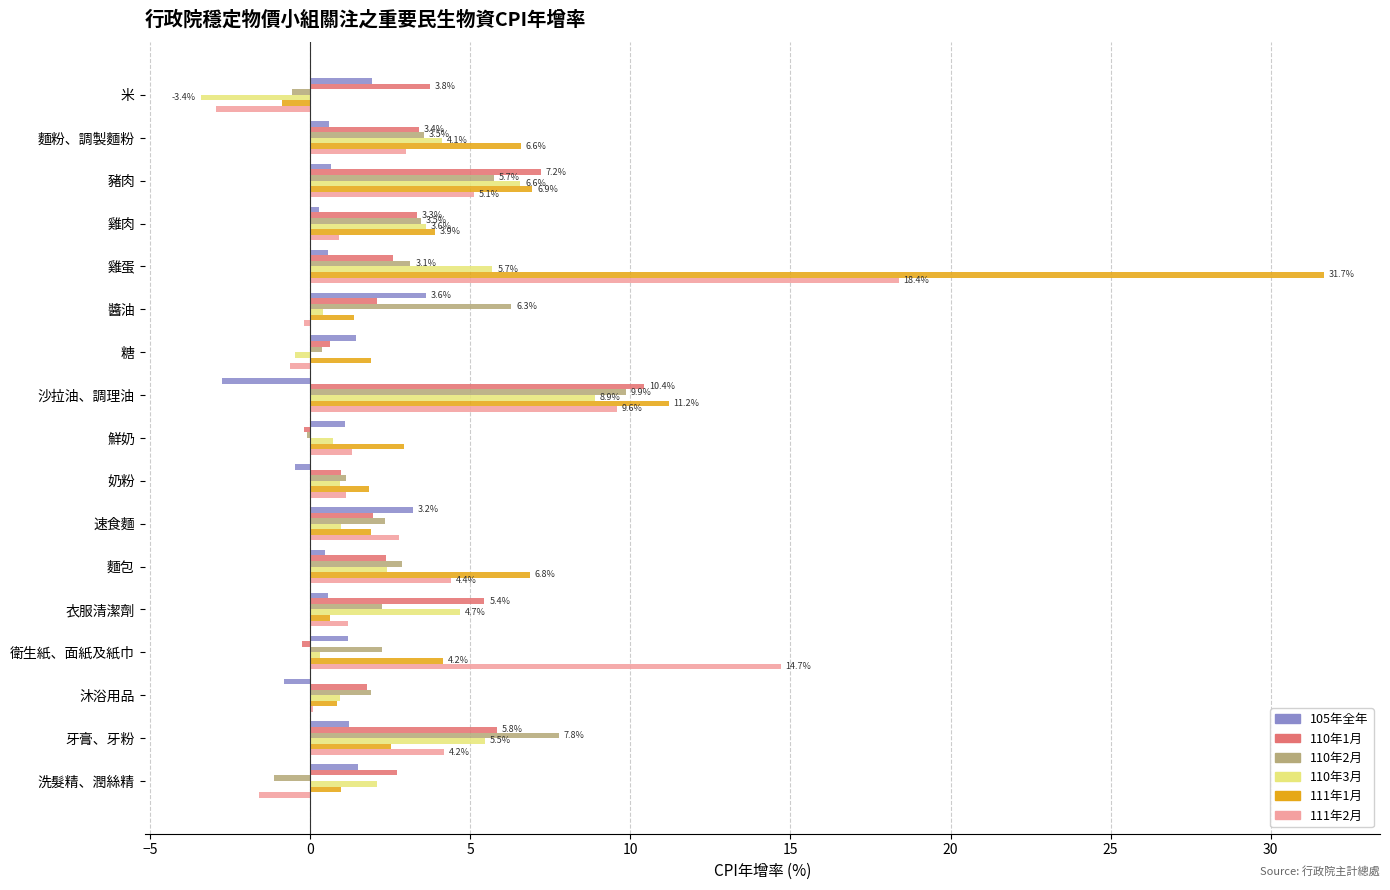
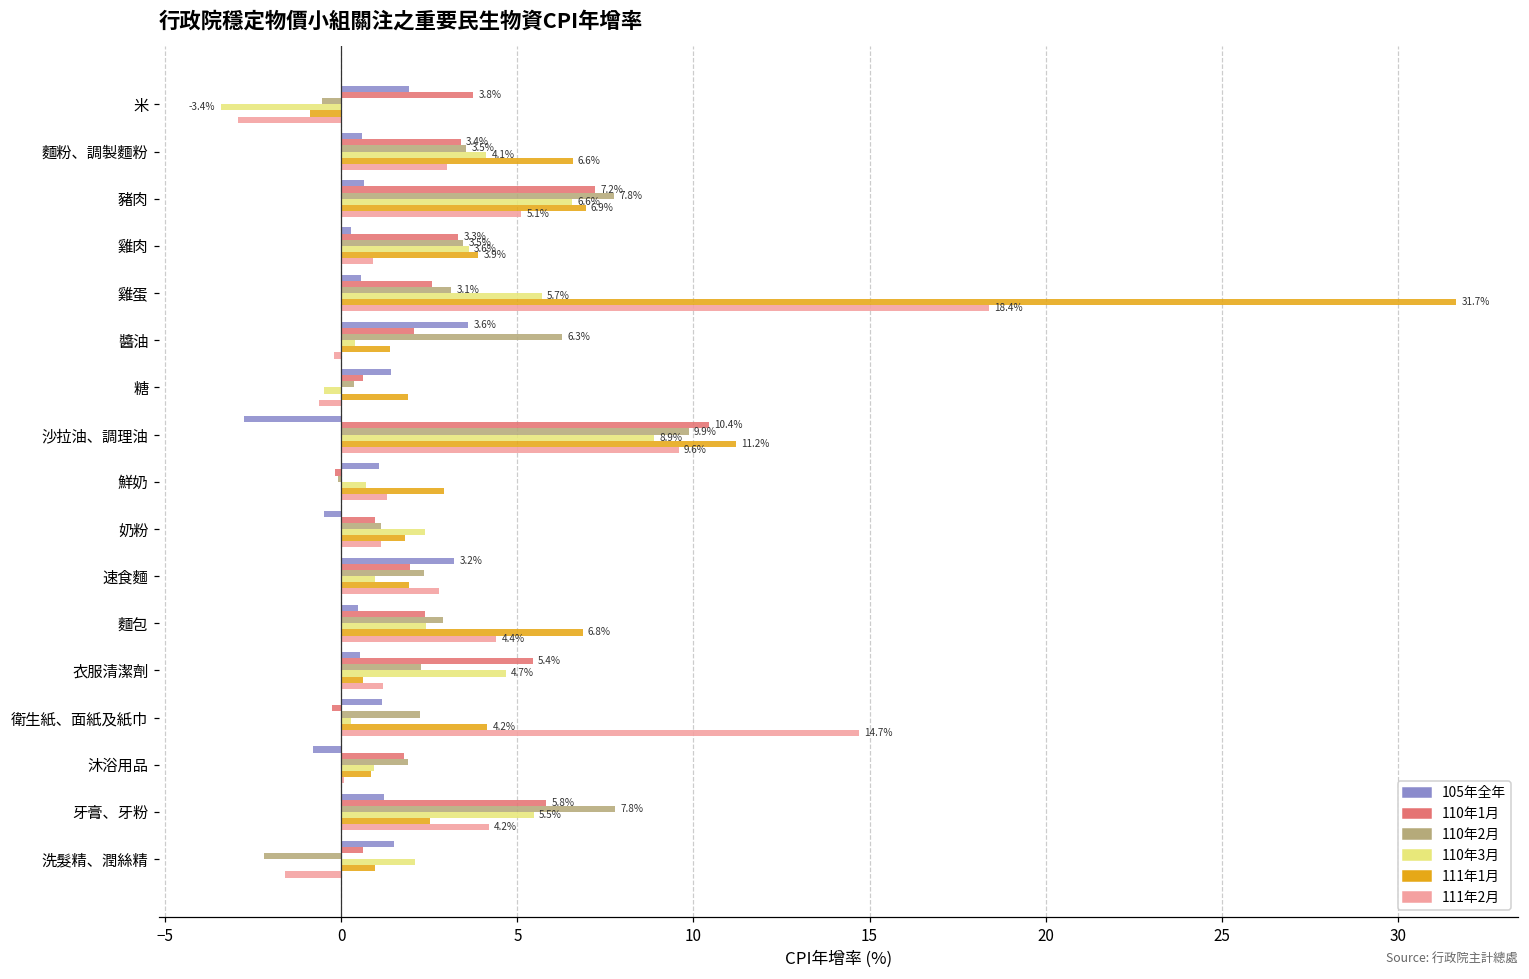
  {
    "105年全年": {
      "醬油": "3.6%",
      "速食麵": "3.2%"
    },
    "110年1月": {
      "雞蛋": "2.6",
      "醬油": "2.1",
      "糖": "0.6",
      "鮮奶": "-0.2",
      "奶粉": "1.0",
      "速食麵": "2.0",
      "麵包": "2.4",
      "衛生紙、面紙及紙巾": "-0.3",
      "沐浴用品": "1.8",
-     "洗髮精、潤絲精": "2.7"
+     "洗髮精、潤絲精": "0.6"
    },
    "110年2月": {
-     "豬肉": "5.7%",
+     "豬肉": "7.8%",
      "雞蛋": "3.1%",
      "醬油": "6.3%",
      "沙拉油、調理油": "9.9%",
      "牙膏、牙粉": "7.8%",
-     "洗髮精、潤絲精": "-1.1"
+     "洗髮精、潤絲精": "-2.2"
    },
    "110年3月": {
      "醬油": "0.4",
      "糖": "-0.5",
      "鮮奶": "0.7",
-     "奶粉": "0.9",
+     "奶粉": "2.4",
      "速食麵": "1.0",
      "麵包": "2.4",
      "衛生紙、面紙及紙巾": "0.3",
      "沐浴用品": "0.9",
      "洗髮精、潤絲精": "2.1"
    },
    "111年1月": {
      "麵粉、調製麵粉": "6.6%",
      "雞蛋": "31.7%",
      "沙拉油、調理油": "11.2%",
      "麵包": "6.8%",
      "衛生紙、面紙及紙巾": "4.2%"
    },
    "111年2月": {
      "豬肉": "5.1%",
      "雞蛋": "18.4%",
      "沙拉油、調理油": "9.6%",
      "麵包": "4.4%",
      "衛生紙、面紙及紙巾": "14.7%",
      "牙膏、牙粉": "4.2%"
    }
  }
